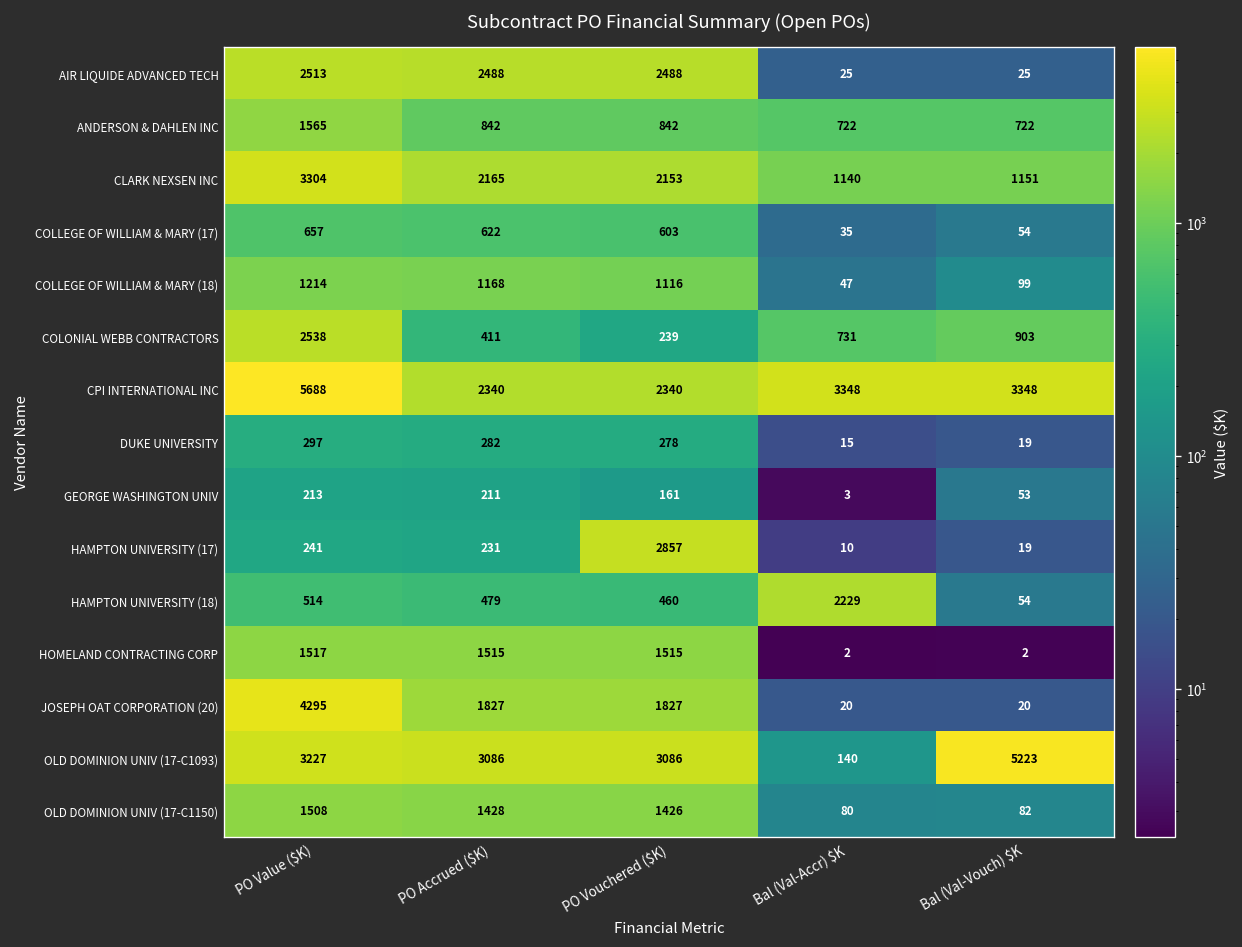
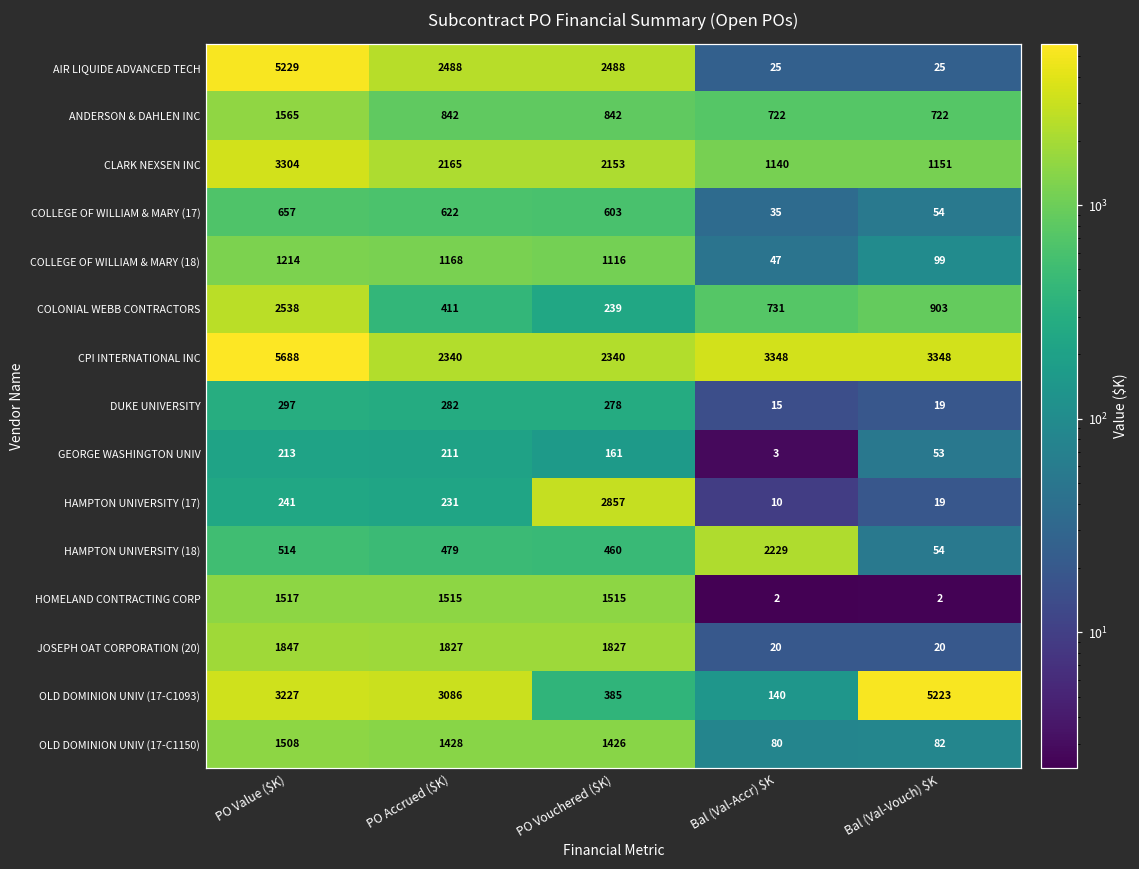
  {
    "AIR LIQUIDE ADVANCED TECH": {
-     "PO Value ($K)": 2513,
+     "PO Value ($K)": 5229,
      "PO Accrued ($K)": 2488,
      "PO Vouchered ($K)": 2488,
      "Bal (Val-Accr) $K": 25,
      "Bal (Val-Vouch) $K": 25
    },
    "ANDERSON & DAHLEN INC": {
      "PO Value ($K)": 1565,
      "PO Accrued ($K)": 842,
      "PO Vouchered ($K)": 842,
      "Bal (Val-Accr) $K": 722,
      "Bal (Val-Vouch) $K": 722
    },
    "CLARK NEXSEN INC": {
      "PO Value ($K)": 3304,
      "PO Accrued ($K)": 2165,
      "PO Vouchered ($K)": 2153,
      "Bal (Val-Accr) $K": 1140,
      "Bal (Val-Vouch) $K": 1151
    },
    "COLLEGE OF WILLIAM & MARY (17)": {
      "PO Value ($K)": 657,
      "PO Accrued ($K)": 622,
      "PO Vouchered ($K)": 603,
      "Bal (Val-Accr) $K": 35,
      "Bal (Val-Vouch) $K": 54
    },
    "COLLEGE OF WILLIAM & MARY (18)": {
      "PO Value ($K)": 1214,
      "PO Accrued ($K)": 1168,
      "PO Vouchered ($K)": 1116,
      "Bal (Val-Accr) $K": 47,
      "Bal (Val-Vouch) $K": 99
    },
    "COLONIAL WEBB CONTRACTORS": {
      "PO Value ($K)": 2538,
      "PO Accrued ($K)": 411,
      "PO Vouchered ($K)": 239,
      "Bal (Val-Accr) $K": 731,
      "Bal (Val-Vouch) $K": 903
    },
    "CPI INTERNATIONAL INC": {
      "PO Value ($K)": 5688,
      "PO Accrued ($K)": 2340,
      "PO Vouchered ($K)": 2340,
      "Bal (Val-Accr) $K": 3348,
      "Bal (Val-Vouch) $K": 3348
    },
    "DUKE UNIVERSITY": {
      "PO Value ($K)": 297,
      "PO Accrued ($K)": 282,
      "PO Vouchered ($K)": 278,
      "Bal (Val-Accr) $K": 15,
      "Bal (Val-Vouch) $K": 19
    },
    "GEORGE WASHINGTON UNIV": {
      "PO Value ($K)": 213,
      "PO Accrued ($K)": 211,
      "PO Vouchered ($K)": 161,
      "Bal (Val-Accr) $K": 3,
      "Bal (Val-Vouch) $K": 53
    },
    "HAMPTON UNIVERSITY (17)": {
      "PO Value ($K)": 241,
      "PO Accrued ($K)": 231,
      "PO Vouchered ($K)": 2857,
      "Bal (Val-Accr) $K": 10,
      "Bal (Val-Vouch) $K": 19
    },
    "HAMPTON UNIVERSITY (18)": {
      "PO Value ($K)": 514,
      "PO Accrued ($K)": 479,
      "PO Vouchered ($K)": 460,
      "Bal (Val-Accr) $K": 2229,
      "Bal (Val-Vouch) $K": 54
    },
    "HOMELAND CONTRACTING CORP": {
      "PO Value ($K)": 1517,
      "PO Accrued ($K)": 1515,
      "PO Vouchered ($K)": 1515,
      "Bal (Val-Accr) $K": 2,
      "Bal (Val-Vouch) $K": 2
    },
    "JOSEPH OAT CORPORATION (20)": {
-     "PO Value ($K)": 4295,
+     "PO Value ($K)": 1847,
      "PO Accrued ($K)": 1827,
      "PO Vouchered ($K)": 1827,
      "Bal (Val-Accr) $K": 20,
      "Bal (Val-Vouch) $K": 20
    },
    "OLD DOMINION UNIV (17-C1093)": {
      "PO Value ($K)": 3227,
      "PO Accrued ($K)": 3086,
-     "PO Vouchered ($K)": 3086,
+     "PO Vouchered ($K)": 385,
      "Bal (Val-Accr) $K": 140,
      "Bal (Val-Vouch) $K": 5223
    },
    "OLD DOMINION UNIV (17-C1150)": {
      "PO Value ($K)": 1508,
      "PO Accrued ($K)": 1428,
      "PO Vouchered ($K)": 1426,
      "Bal (Val-Accr) $K": 80,
      "Bal (Val-Vouch) $K": 82
    }
  }
